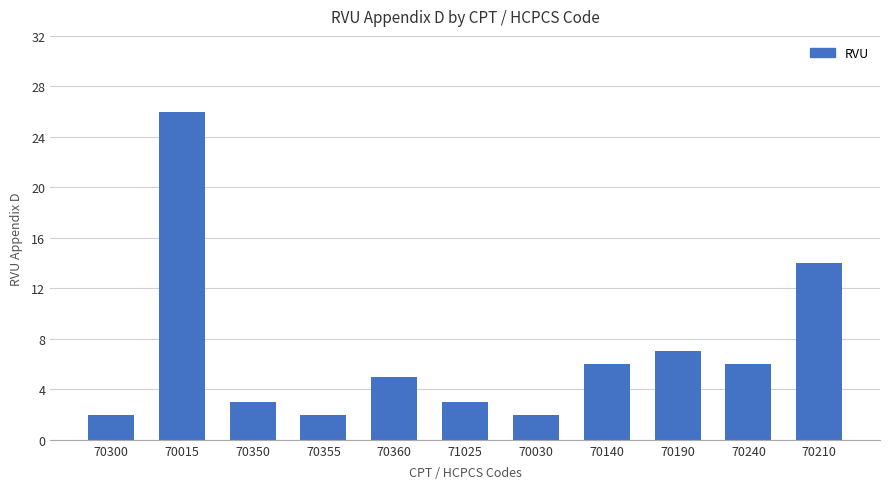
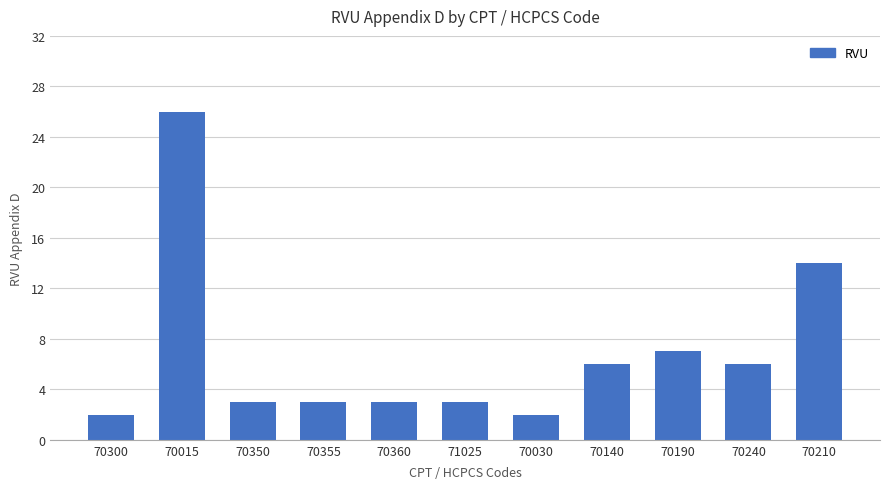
  {
    "70300": 2,
    "70015": 26,
    "70350": 3,
-   "70355": 2,
-   "70360": 5,
+   "70355": 3,
+   "70360": 3,
    "71025": 3,
    "70030": 2,
    "70140": 6,
    "70190": 7,
    "70240": 6,
    "70210": 14
  }
